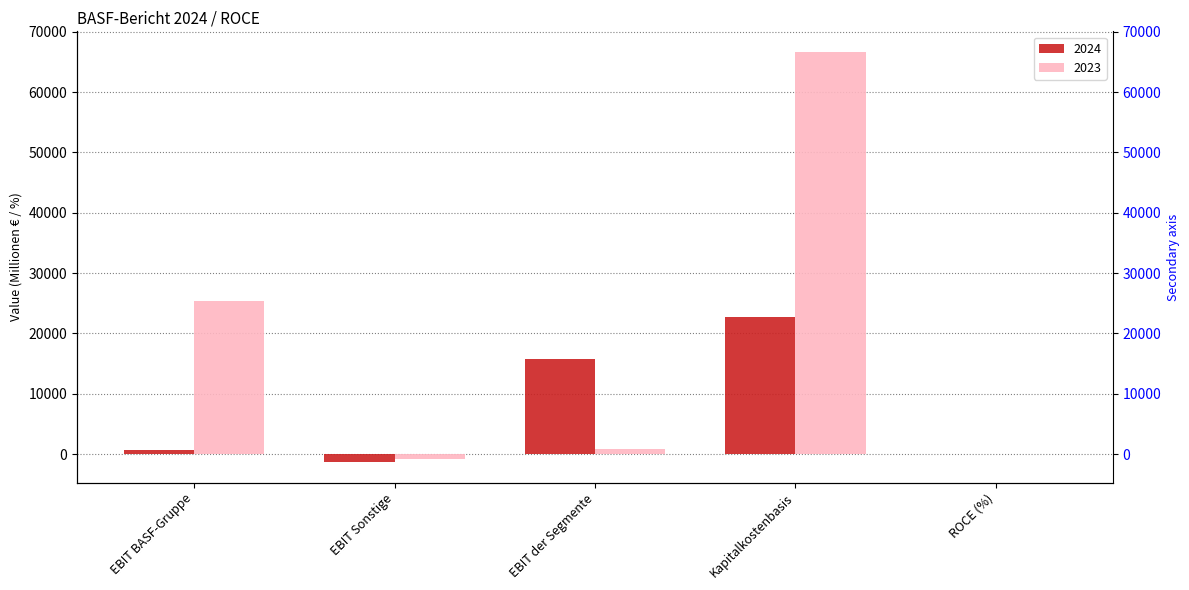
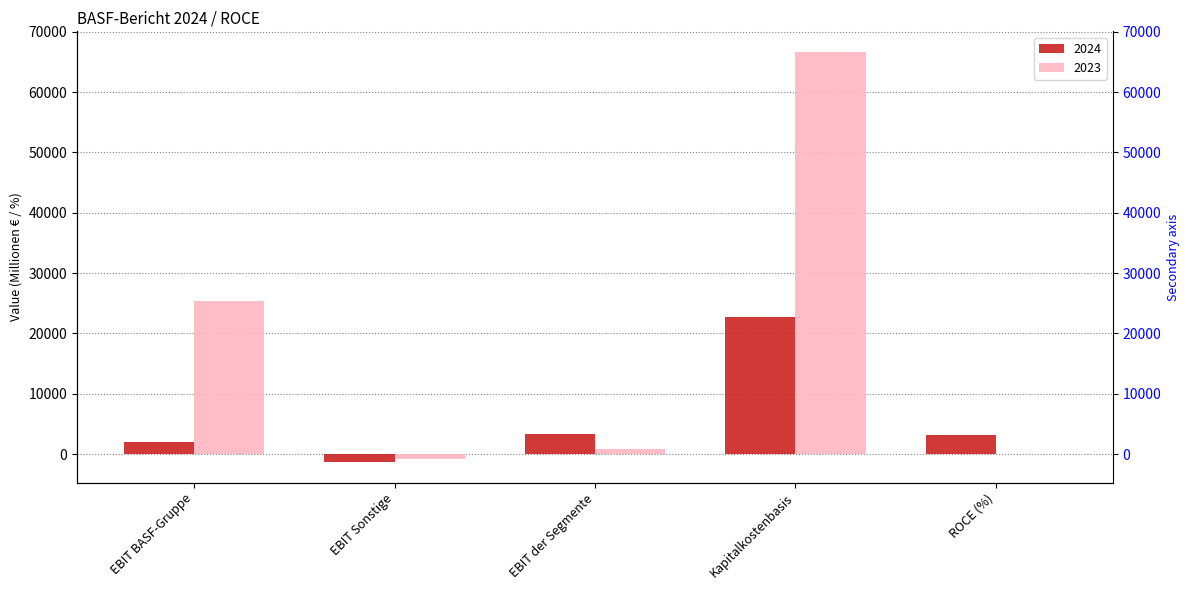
  {
    "2024": {
-     "EBIT BASF-Gruppe": 1000,
+     "EBIT BASF-Gruppe": 2000,
      "EBIT Sonstige": -1000,
-     "EBIT der Segmente": 16000,
+     "EBIT der Segmente": 3000,
      "Kapitalkostenbasis": 23000,
-     "ROCE (%)": 0
+     "ROCE (%)": 3000
    },
    "2023": {
      "EBIT BASF-Gruppe": 25000,
      "EBIT Sonstige": -1000,
      "EBIT der Segmente": 1000,
      "Kapitalkostenbasis": 67000
    }
  }
